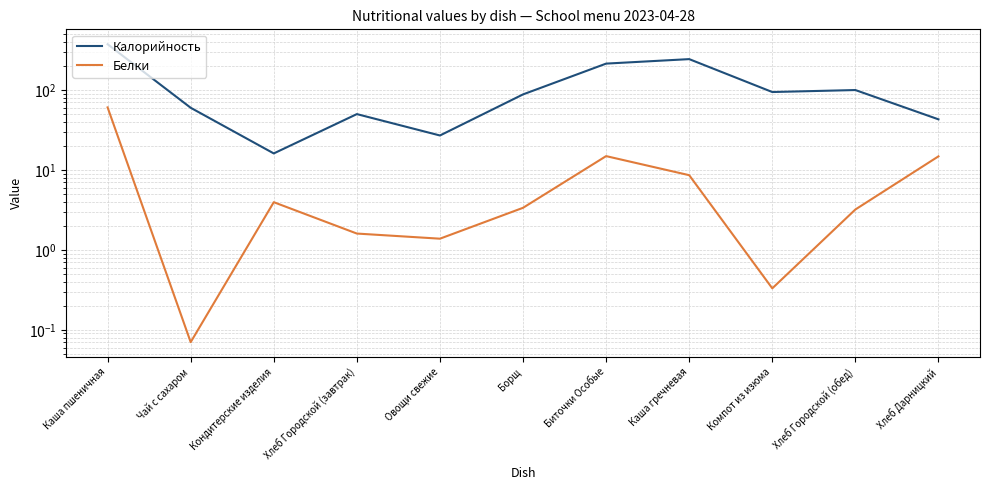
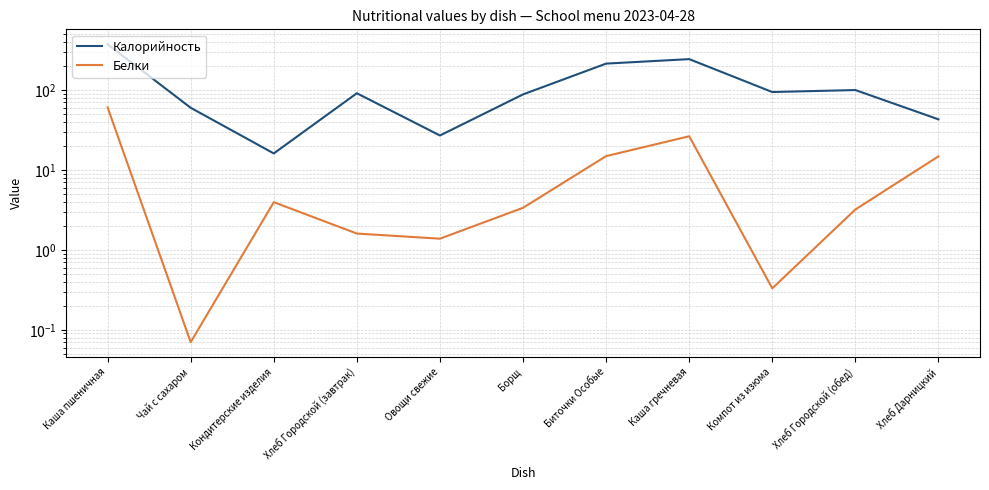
  {
    "Калорийность": {
      "Чай с сахаром": 60,
      "Кондитерские изделия": 16,
-     "Хлеб Городской (завтрак)": 50,
+     "Хлеб Городской (завтрак)": 90,
      "Овощи свежие": 27,
      "Борщ": 90,
      "Биточки Особые": 210,
      "Каша гречневая": 240,
      "Компот из изюма": 90,
      "Хлеб Городской (обед)": 100,
      "Хлеб Дарницкий": 40
    },
    "Белки": {
      "Каша пшеничная": 60,
      "Чай с сахаром": 0.07,
      "Кондитерские изделия": 4,
      "Хлеб Городской (завтрак)": 1.6,
      "Овощи свежие": 1.4,
      "Борщ": 3.4,
      "Биточки Особые": 15,
-     "Каша гречневая": 9,
+     "Каша гречневая": 26,
      "Компот из изюма": 0.33,
      "Хлеб Городской (обед)": 3,
      "Хлеб Дарницкий": 15
    }
  }
